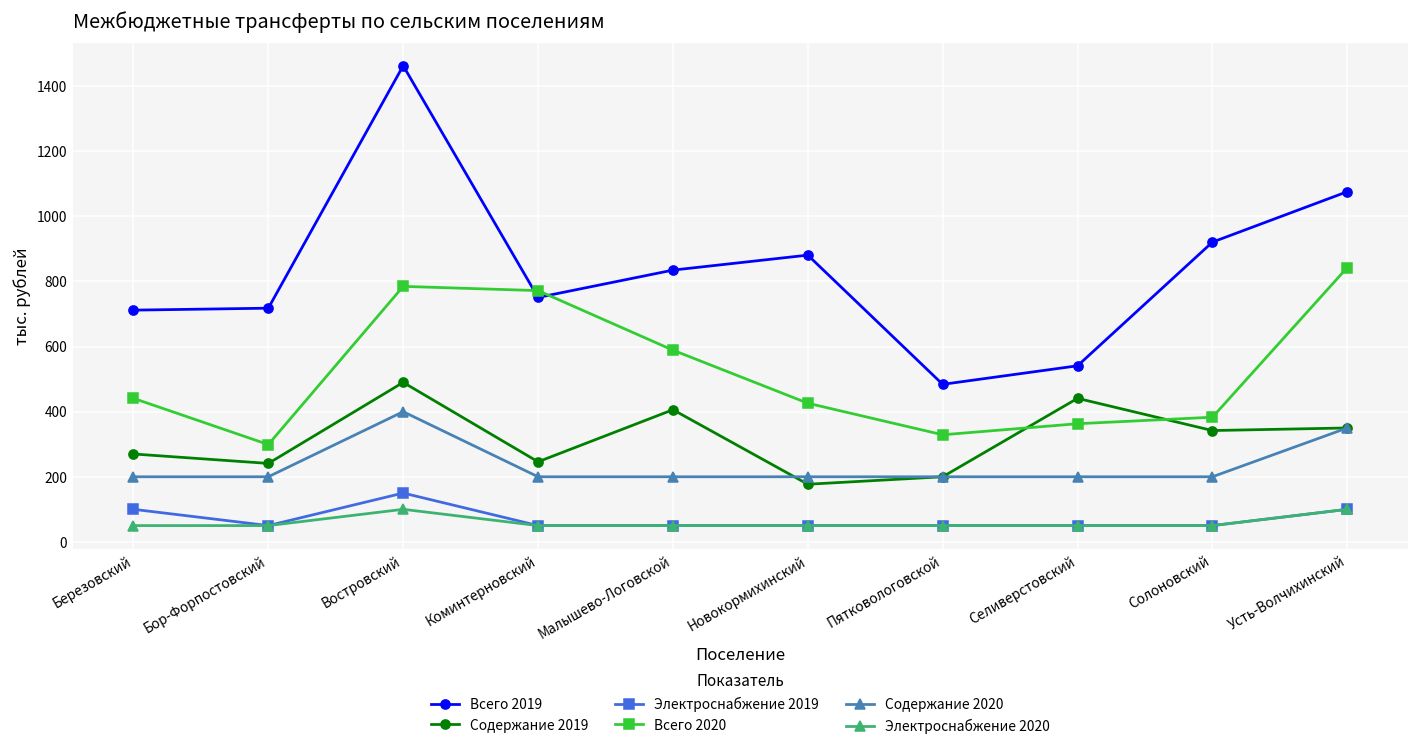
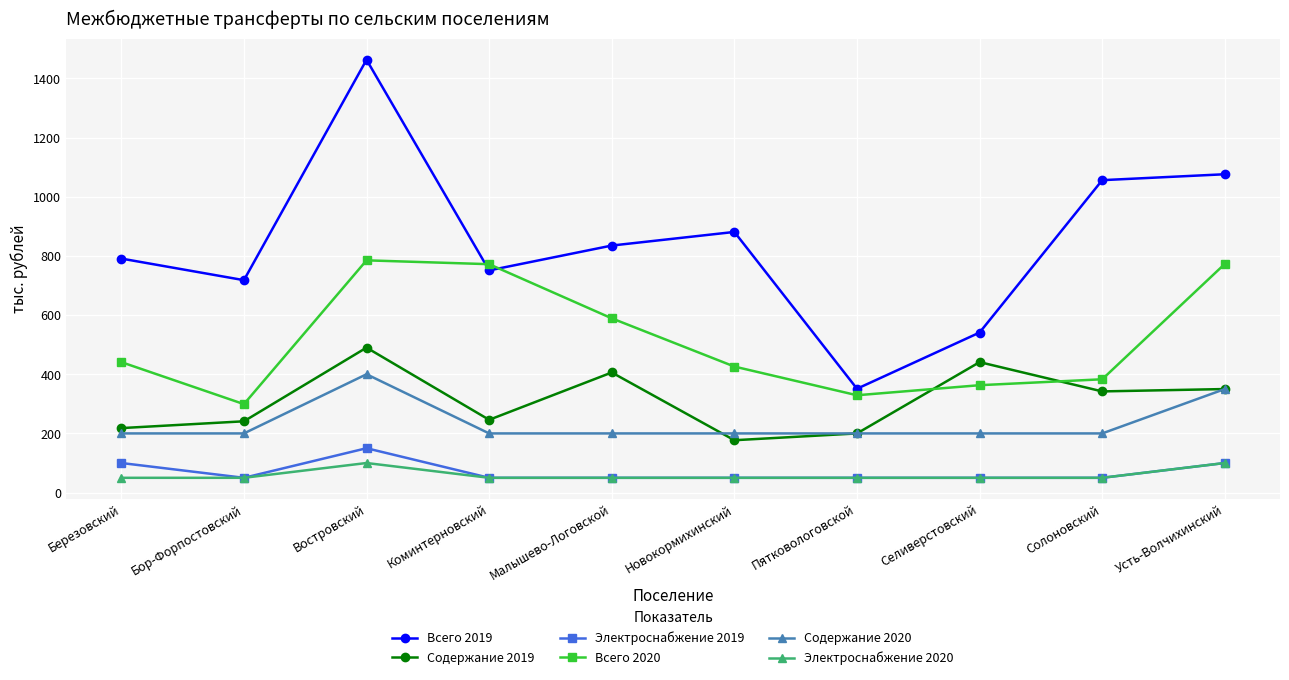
  {
    "Всего 2019": {
-     "Березовский": 710,
+     "Березовский": 790,
      "Бор-Форпостовский": 720,
      "Востровский": 1460,
      "Коминтерновский": 750,
      "Малышево-Логовской": 840,
      "Новокормихинский": 880,
-     "Пятковологовской": 480,
+     "Пятковологовской": 350,
      "Селиверстовский": 540,
-     "Солоновский": 920,
+     "Солоновский": 1060,
      "Усть-Волчихинский": 1080
    },
    "Содержание 2019": {
-     "Березовский": 270,
+     "Березовский": 220,
      "Бор-Форпостовский": 240,
      "Востровский": 490,
      "Коминтерновский": 250,
      "Малышево-Логовской": 410,
      "Новокормихинский": 180,
      "Селиверстовский": 440,
      "Солоновский": 340
    },
    "Всего 2020": {
      "Березовский": 440,
      "Бор-Форпостовский": 300,
      "Востровский": 790,
      "Коминтерновский": 770,
      "Малышево-Логовской": 590,
      "Новокормихинский": 430,
      "Пятковологовской": 330,
      "Селиверстовский": 360,
      "Солоновский": 380,
-     "Усть-Волчихинский": 840
+     "Усть-Волчихинский": 770
    },
    "Электроснабжение 2020": {
      "Березовский": 50,
      "Востровский": 100
    }
  }
